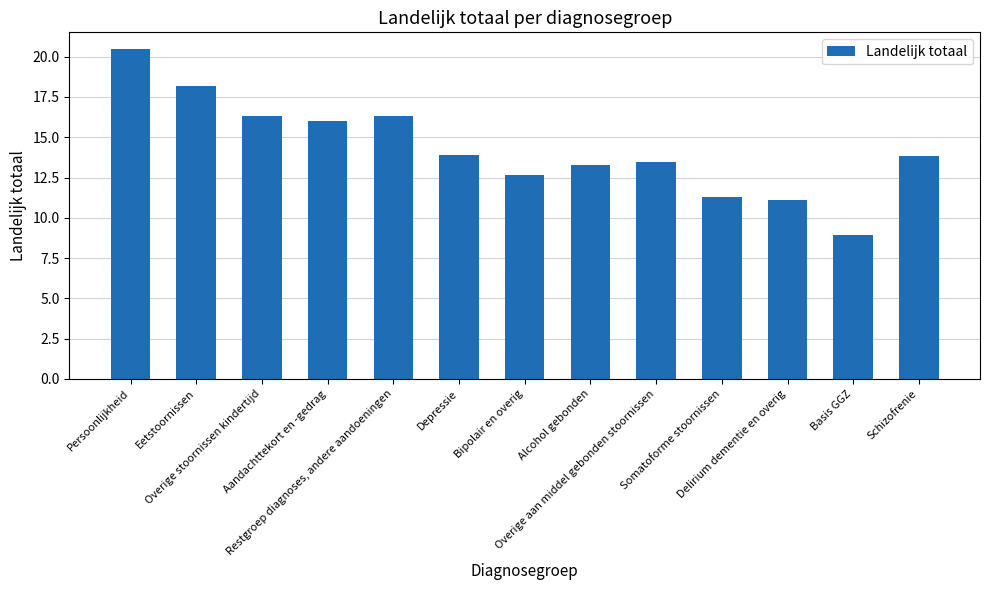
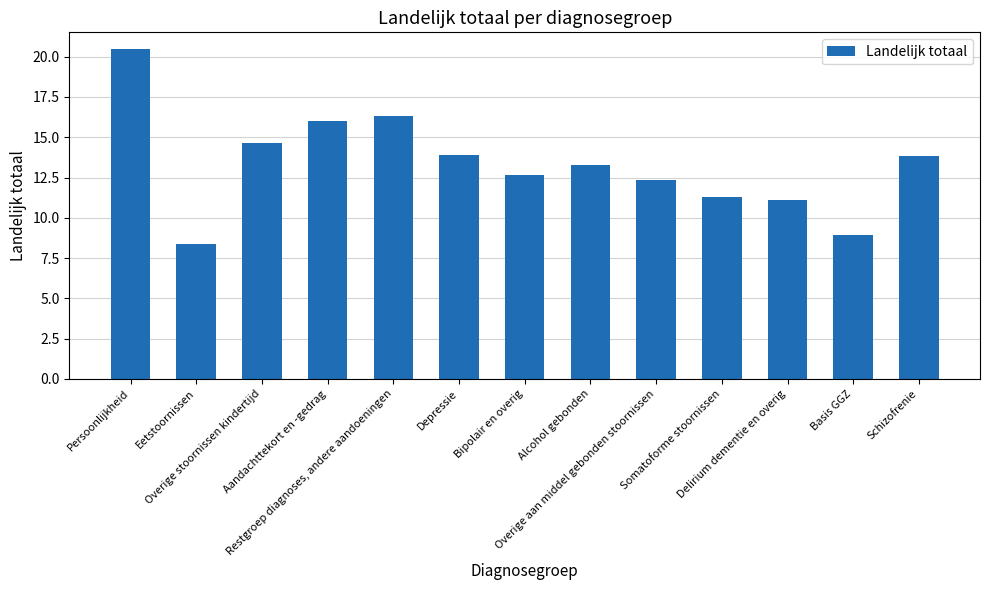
  {
    "Persoonlijkheid": 20.5,
-   "Eetstoornissen": 18.2,
-   "Overige stoornissen kindertijd": 16.3,
+   "Eetstoornissen": 8.4,
+   "Overige stoornissen kindertijd": 14.6,
    "Aandachttekort en -gedrag": 16.0,
    "Restgroep diagnoses, andere aandoeningen": 16.3,
    "Depressie": 13.9,
    "Bipolair en overig": 12.7,
    "Alcohol gebonden": 13.3,
-   "Overige aan middel gebonden stoornissen": 13.5,
+   "Overige aan middel gebonden stoornissen": 12.3,
    "Somatoforme stoornissen": 11.3,
    "Delirium dementie en overig": 11.1,
    "Basis GGZ": 9.0,
    "Schizofrenie": 13.8
  }
